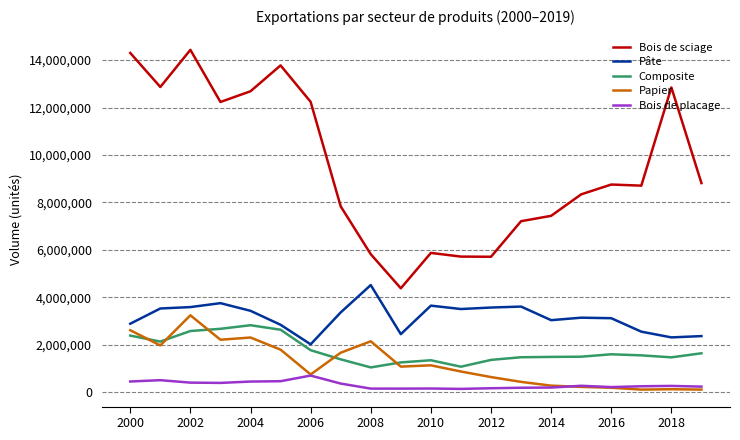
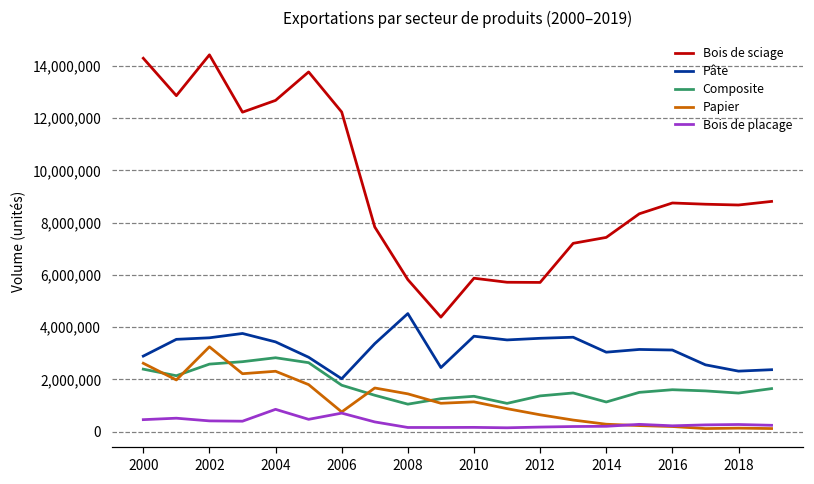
  {
    "Bois de sciage": {
      "2000": "14,300,000",
      "2002": "14,400,000",
      "2004": "12,700,000",
      "2006": "12,200,000",
      "2008": "5,800,000",
      "2010": "5,900,000",
      "2012": "5,700,000",
      "2014": "7,400,000",
      "2016": "8,800,000",
-     "2018": "12,800,000"
+     "2018": "8,700,000"
    },
    "Pâte": {
      "2000": "2,900,000",
      "2002": "3,600,000",
      "2004": "3,400,000",
      "2006": "2,000,000",
      "2008": "4,500,000",
      "2010": "3,700,000",
      "2012": "3,600,000",
      "2014": "3,000,000",
      "2016": "3,100,000",
      "2018": "2,300,000"
    },
    "Composite": {
      "2000": "2,400,000",
      "2002": "2,600,000",
      "2004": "2,800,000",
      "2006": "1,800,000",
      "2008": "1,100,000",
      "2010": "1,400,000",
      "2012": "1,400,000",
-     "2014": "1,500,000",
+     "2014": "1,100,000",
      "2016": "1,600,000",
      "2018": "1,500,000"
    },
    "Papier": {
      "2000": "2,600,000",
      "2002": "3,200,000",
      "2004": "2,300,000",
-     "2008": "2,200,000",
+     "2008": "1,400,000",
      "2010": "1,100,000",
      "2012": "600,000",
      "2018": "100,000"
    },
    "Bois de placage": {
      "2000": "500,000",
      "2002": "400,000",
-     "2004": "500,000",
+     "2004": "900,000",
      "2008": "200,000",
      "2010": "200,000",
      "2012": "200,000",
      "2018": "300,000"
    }
  }
